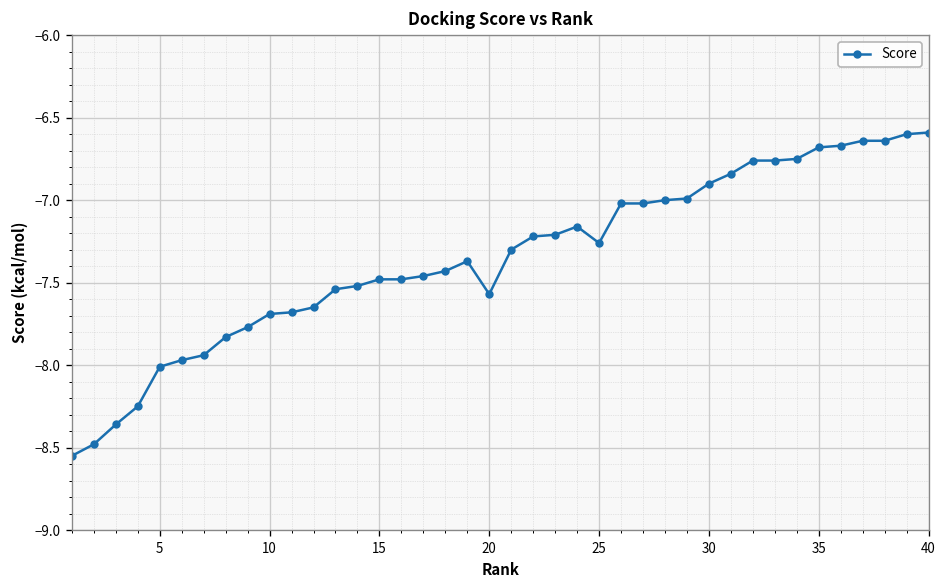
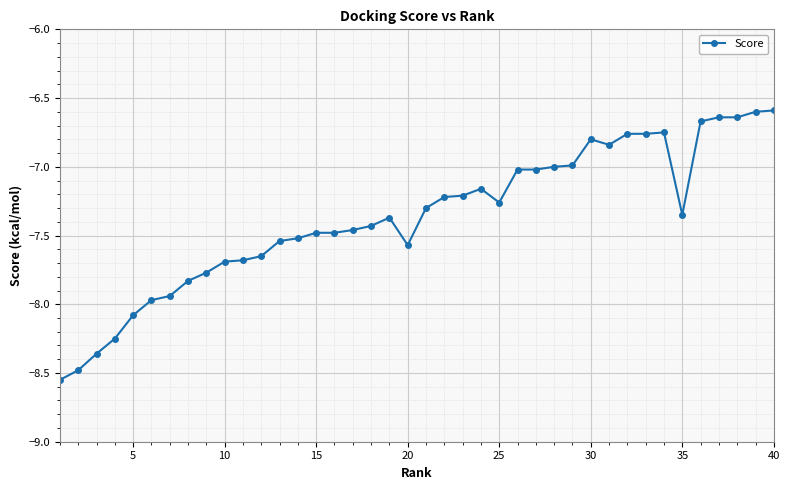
  {
-   "5": -8.01,
+   "5": -8.08,
    "10": -7.69,
    "15": -7.48,
    "20": -7.57,
    "25": -7.26,
-   "30": -6.9,
-   "35": -6.68,
+   "30": -6.8,
+   "35": -7.35,
    "40": -6.59
  }
